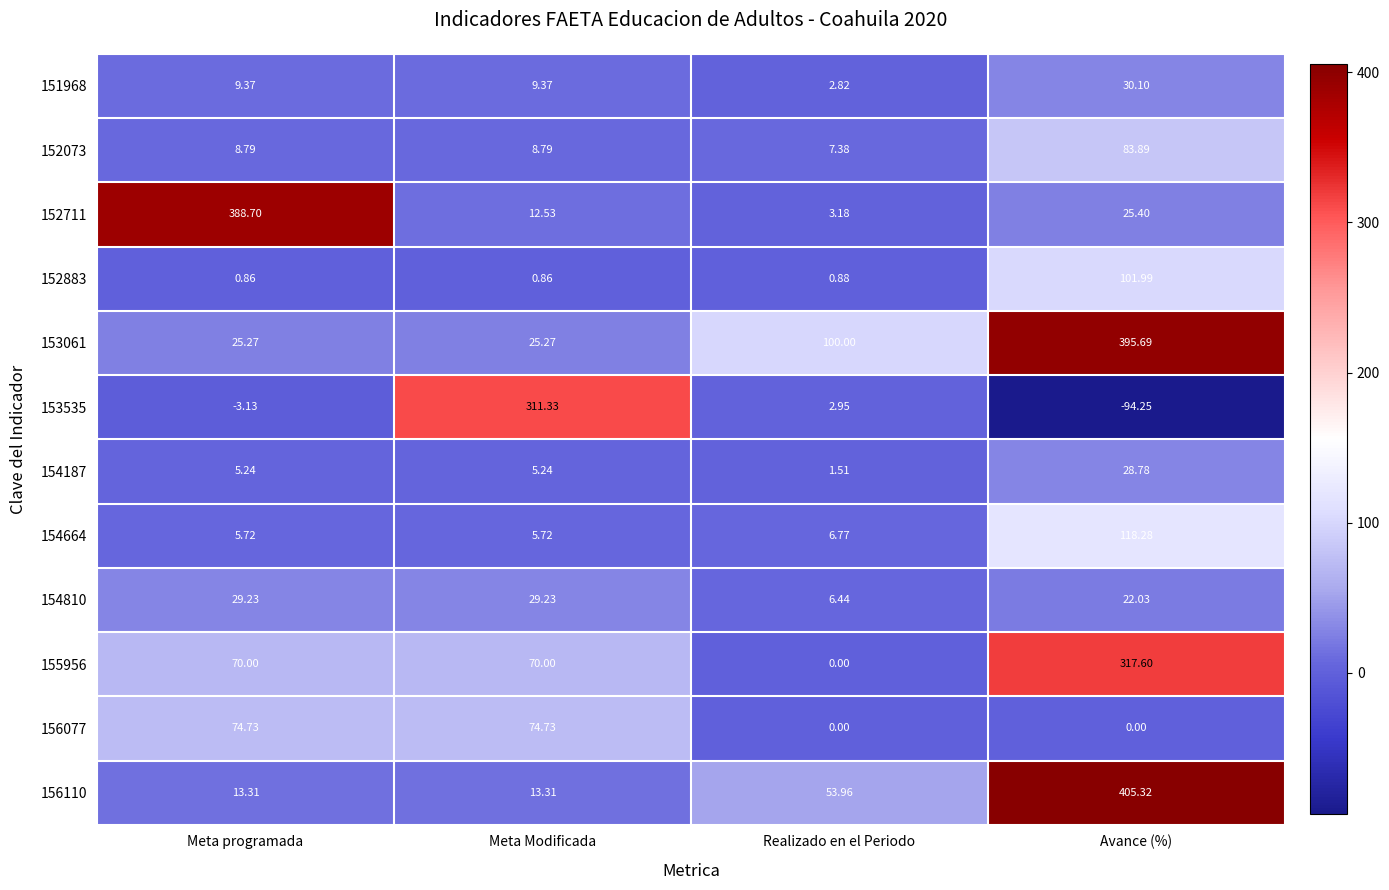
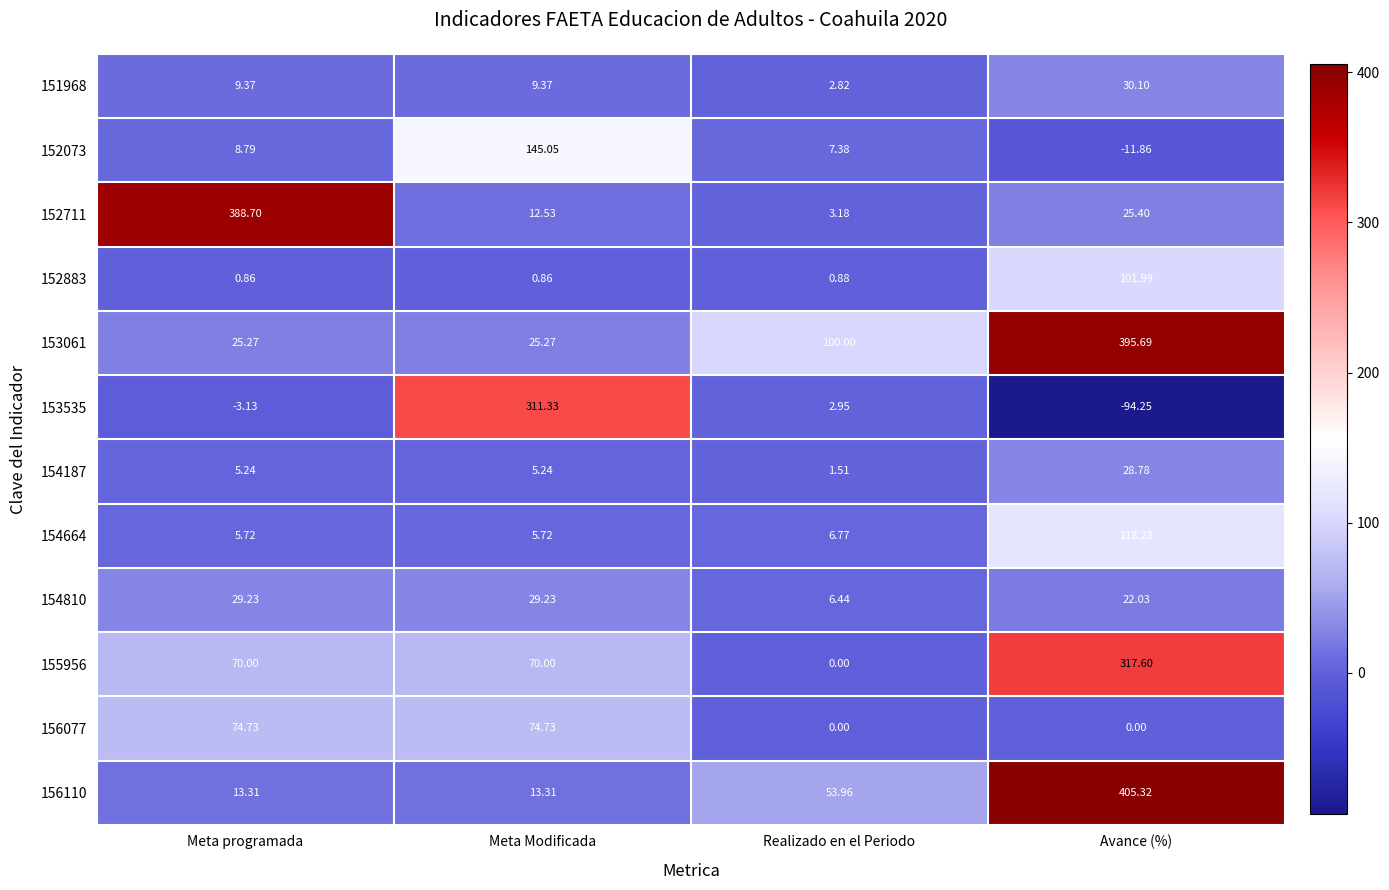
  {
    "151968": {
      "Meta programada": 9.37,
      "Meta Modificada": 9.37,
      "Realizado en el Periodo": 2.82,
      "Avance (%)": 30.10
    },
    "152073": {
      "Meta programada": 8.79,
-     "Meta Modificada": 8.79,
+     "Meta Modificada": 145.05,
      "Realizado en el Periodo": 7.38,
-     "Avance (%)": 83.89
+     "Avance (%)": -11.86
    },
    "152711": {
      "Meta programada": 388.70,
      "Meta Modificada": 12.53,
      "Realizado en el Periodo": 3.18,
      "Avance (%)": 25.40
    },
    "152883": {
      "Meta programada": 0.86,
      "Meta Modificada": 0.86,
      "Realizado en el Periodo": 0.88
    },
    "153061": {
      "Meta programada": 25.27,
      "Meta Modificada": 25.27,
      "Avance (%)": 395.69
    },
    "153535": {
      "Meta programada": -3.13,
      "Meta Modificada": 311.33,
      "Realizado en el Periodo": 2.95,
      "Avance (%)": -94.25
    },
    "154187": {
      "Meta programada": 5.24,
      "Meta Modificada": 5.24,
      "Realizado en el Periodo": 1.51,
      "Avance (%)": 28.78
    },
    "154664": {
      "Meta programada": 5.72,
      "Meta Modificada": 5.72,
      "Realizado en el Periodo": 6.77
    },
    "154810": {
      "Meta programada": 29.23,
      "Meta Modificada": 29.23,
      "Realizado en el Periodo": 6.44,
      "Avance (%)": 22.03
    },
    "155956": {
      "Meta programada": 70.00,
      "Meta Modificada": 70.00,
      "Realizado en el Periodo": 0.00,
      "Avance (%)": 317.60
    },
    "156077": {
      "Meta programada": 74.73,
      "Meta Modificada": 74.73,
      "Realizado en el Periodo": 0.00,
      "Avance (%)": 0.00
    },
    "156110": {
      "Meta programada": 13.31,
      "Meta Modificada": 13.31,
      "Realizado en el Periodo": 53.96,
      "Avance (%)": 405.32
    }
  }
